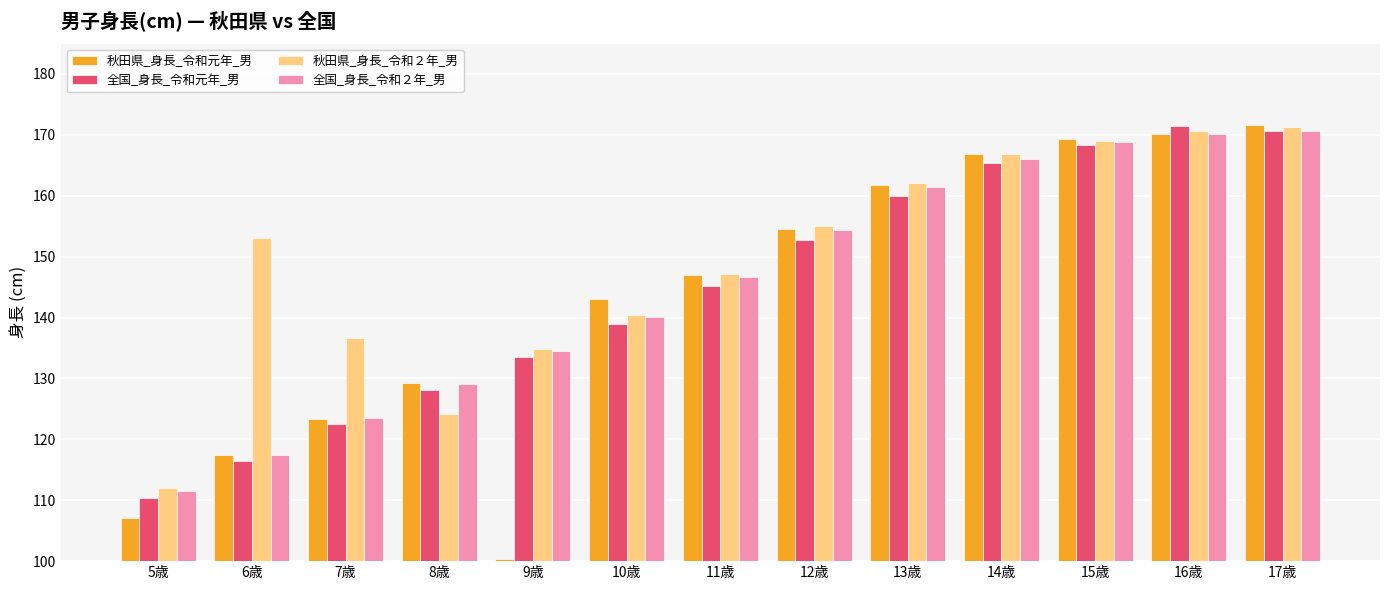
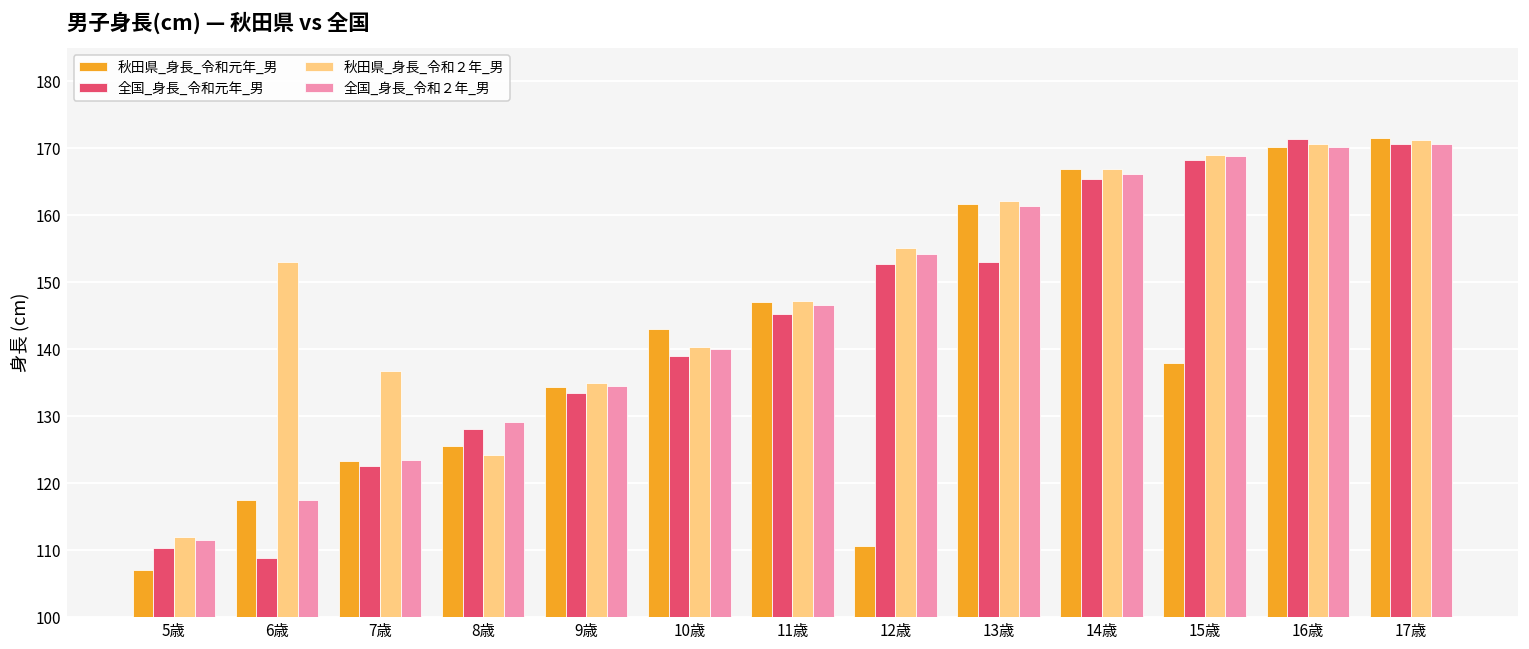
  {
    "秋田県_身長_令和元年_男": {
      "5歳": 107,
      "6歳": 118,
      "7歳": 123,
-     "8歳": 129,
-     "9歳": 100,
+     "8歳": 126,
+     "9歳": 134,
      "10歳": 143,
      "11歳": 147,
-     "12歳": 155,
+     "12歳": 111,
      "13歳": 162,
      "14歳": 167,
-     "15歳": 169,
+     "15歳": 138,
      "16歳": 170,
      "17歳": 172
    },
    "全国_身長_令和元年_男": {
      "5歳": 110,
-     "6歳": 117,
+     "6歳": 109,
      "7歳": 123,
      "8歳": 128,
      "9歳": 134,
      "10歳": 139,
      "11歳": 145,
      "12歳": 153,
-     "13歳": 160,
+     "13歳": 153,
      "14歳": 165,
      "15歳": 168,
      "16歳": 171,
      "17歳": 171
    },
    "秋田県_身長_令和２年_男": {
      "5歳": 112,
      "6歳": 153,
      "7歳": 137,
      "8歳": 124,
      "9歳": 135,
      "10歳": 140,
      "11歳": 147,
      "12歳": 155,
      "13歳": 162,
      "14歳": 167,
      "15歳": 169,
      "16歳": 171,
      "17歳": 171
    },
    "全国_身長_令和２年_男": {
      "5歳": 112,
      "6歳": 118,
      "7歳": 124,
      "8歳": 129,
      "9歳": 135,
      "10歳": 140,
      "11歳": 147,
      "12歳": 154,
      "13歳": 161,
      "14歳": 166,
      "15歳": 169,
      "16歳": 170,
      "17歳": 171
    }
  }
